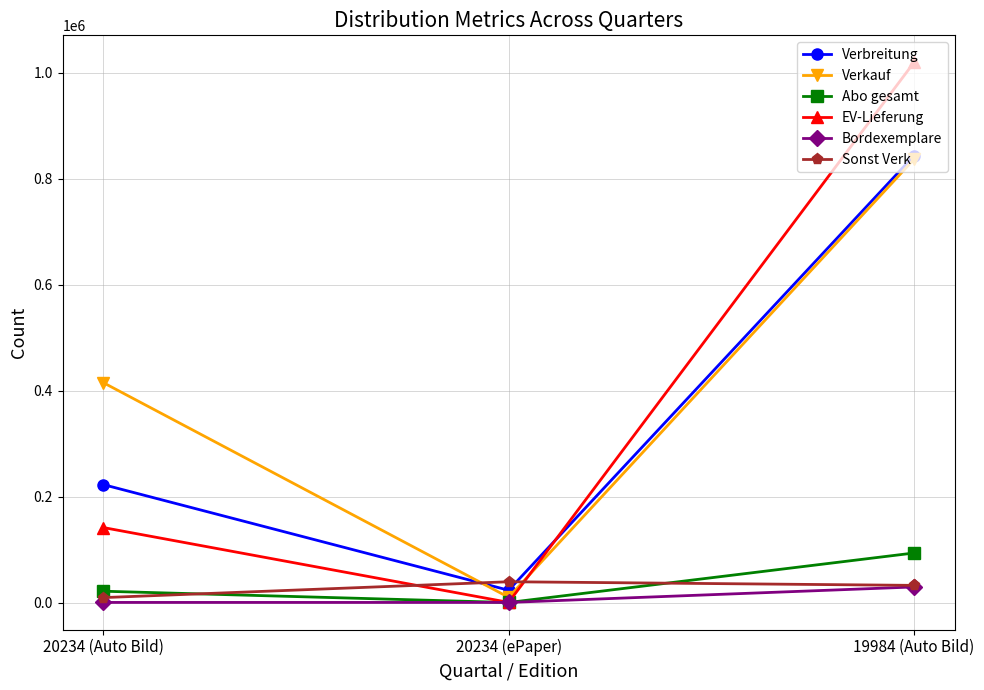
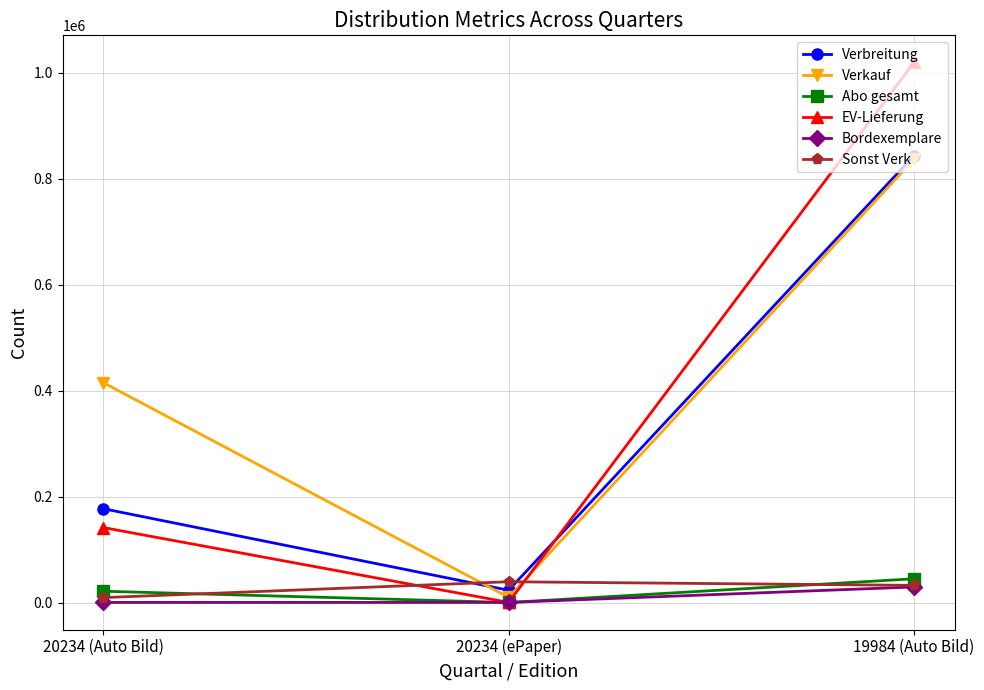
  {
    "Verbreitung": {
-     "20234 (Auto Bild)": 220000,
+     "20234 (Auto Bild)": 180000,
      "20234 (ePaper)": 20000
    },
    "Verkauf": {
      "20234 (Auto Bild)": 420000,
      "20234 (ePaper)": 10000
    },
    "Abo gesamt": {
      "20234 (Auto Bild)": 20000,
-     "19984 (Auto Bild)": 90000
+     "19984 (Auto Bild)": 50000
    },
    "EV-Lieferung": {
      "20234 (Auto Bild)": 140000
    },
    "Bordexemplare": {
      "20234 (Auto Bild)": 0
    },
    "Sonst Verk": {
      "20234 (Auto Bild)": 10000,
      "20234 (ePaper)": 40000
    }
  }
